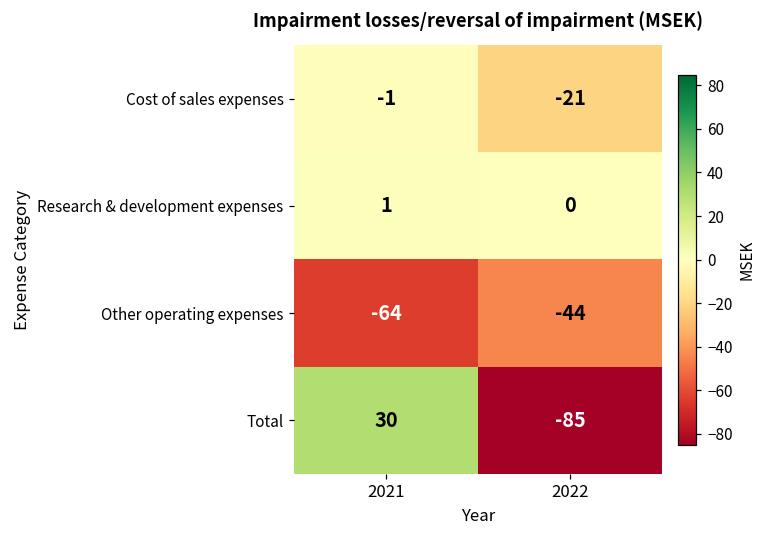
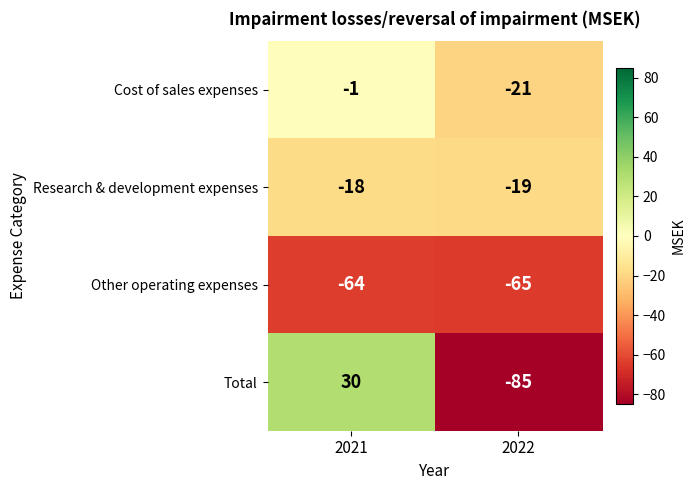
  {
    "Cost of sales expenses": {
      "2021": -1,
      "2022": -21
    },
    "Research & development expenses": {
-     "2021": 1,
-     "2022": 0
+     "2021": -18,
+     "2022": -19
    },
    "Other operating expenses": {
      "2021": -64,
-     "2022": -44
+     "2022": -65
    },
    "Total": {
      "2021": 30,
      "2022": -85
    }
  }
